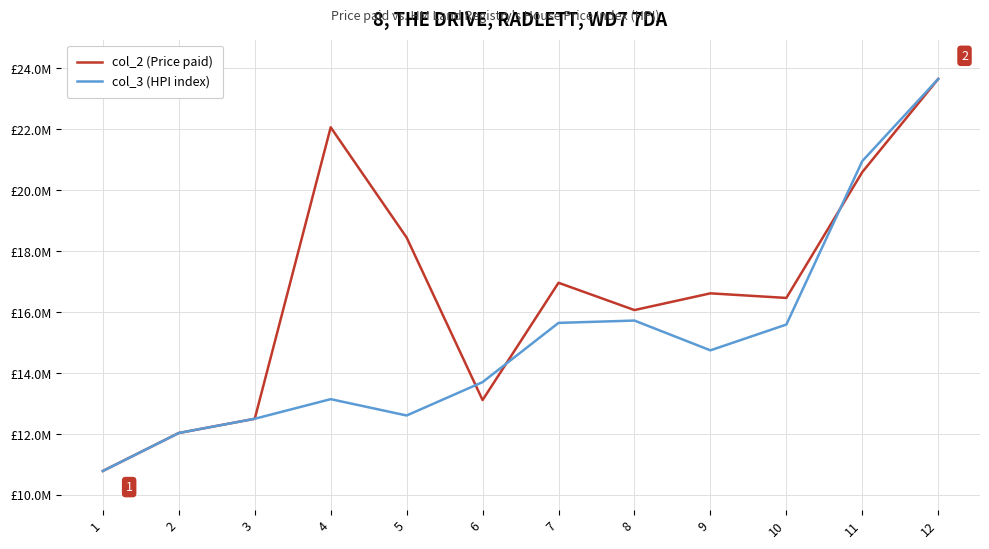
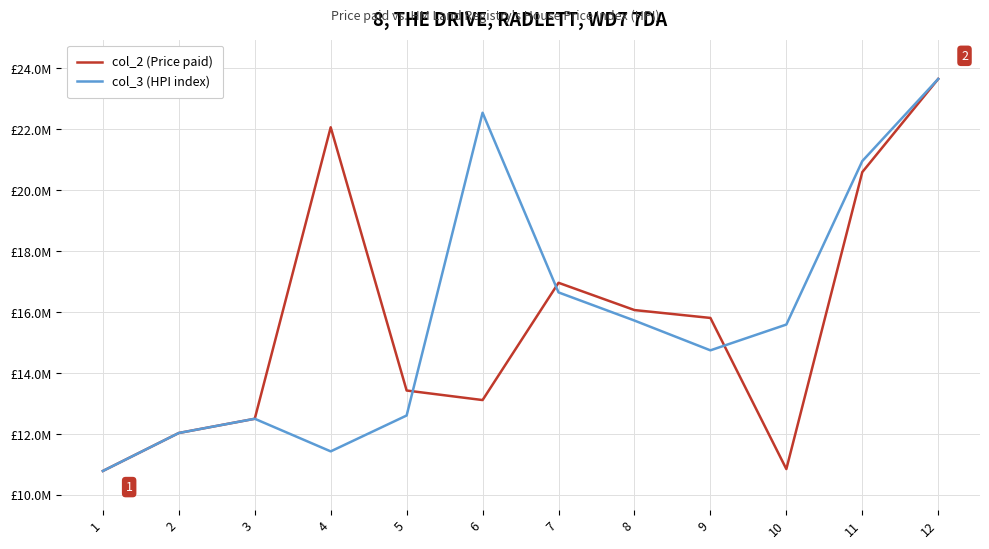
  {
    "col_2 (Price paid)": {
      "4": "£22100000",
-     "5": "£18500000",
+     "5": "£13400000",
      "6": "£13100000",
      "7": "£17000000",
      "8": "£16100000",
-     "9": "£16600000",
-     "10": "£16500000",
+     "9": "£15800000",
+     "10": "£10900000",
      "11": "£20600000"
    },
    "col_3 (HPI index)": {
-     "4": "£13200000",
+     "4": "£11400000",
      "5": "£12600000",
-     "6": "£13700000",
-     "7": "£15700000",
+     "6": "£22500000",
+     "7": "£16700000",
      "8": "£15700000",
      "9": "£14800000",
      "10": "£15600000",
      "11": "£21000000"
    }
  }
